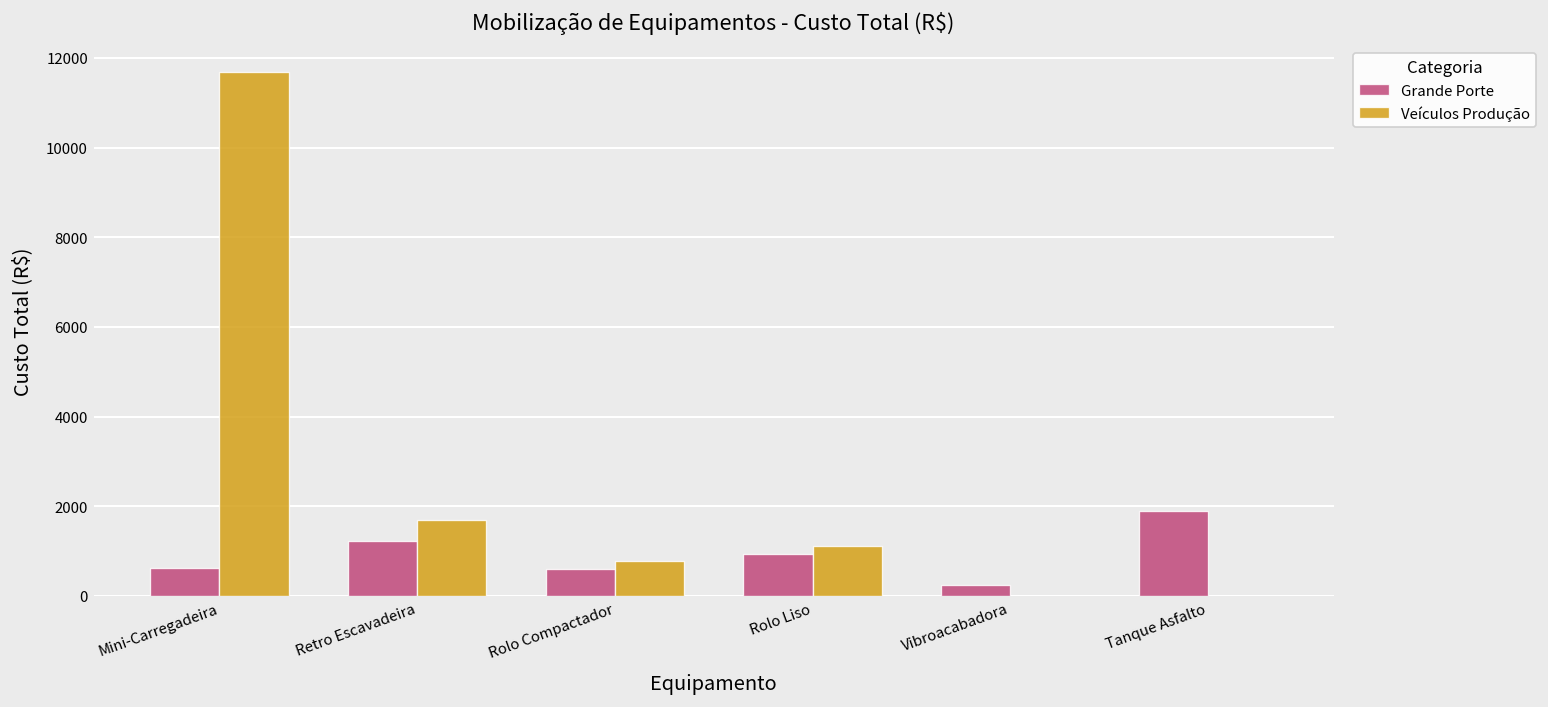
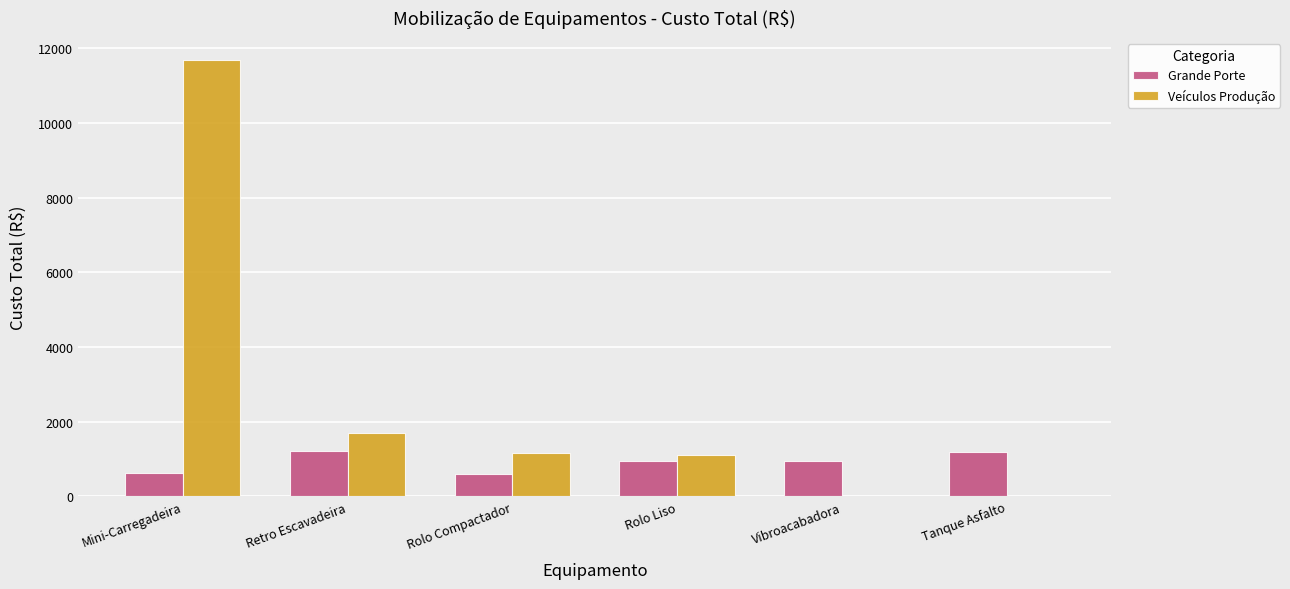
  {
    "Grande Porte": {
      "Mini-Carregadeira": 600,
      "Retro Escavadeira": 1200,
      "Rolo Compactador": 600,
      "Rolo Liso": 900,
-     "Vibroacabadora": 200,
-     "Tanque Asfalto": 1900
+     "Vibroacabadora": 900,
+     "Tanque Asfalto": 1200
    },
    "Veículos Produção": {
      "Mini-Carregadeira": 11700,
      "Retro Escavadeira": 1700,
-     "Rolo Compactador": 800,
+     "Rolo Compactador": 1200,
      "Rolo Liso": 1100,
      "Vibroacabadora": 0,
      "Tanque Asfalto": 0
    }
  }
